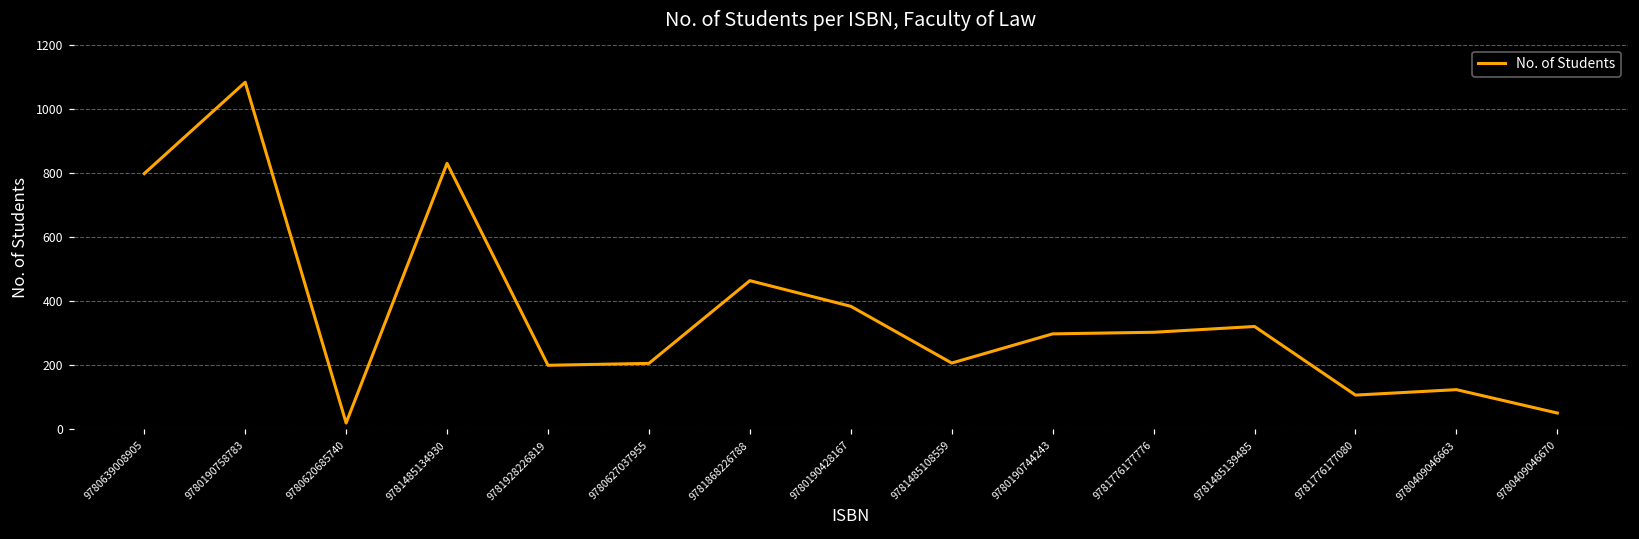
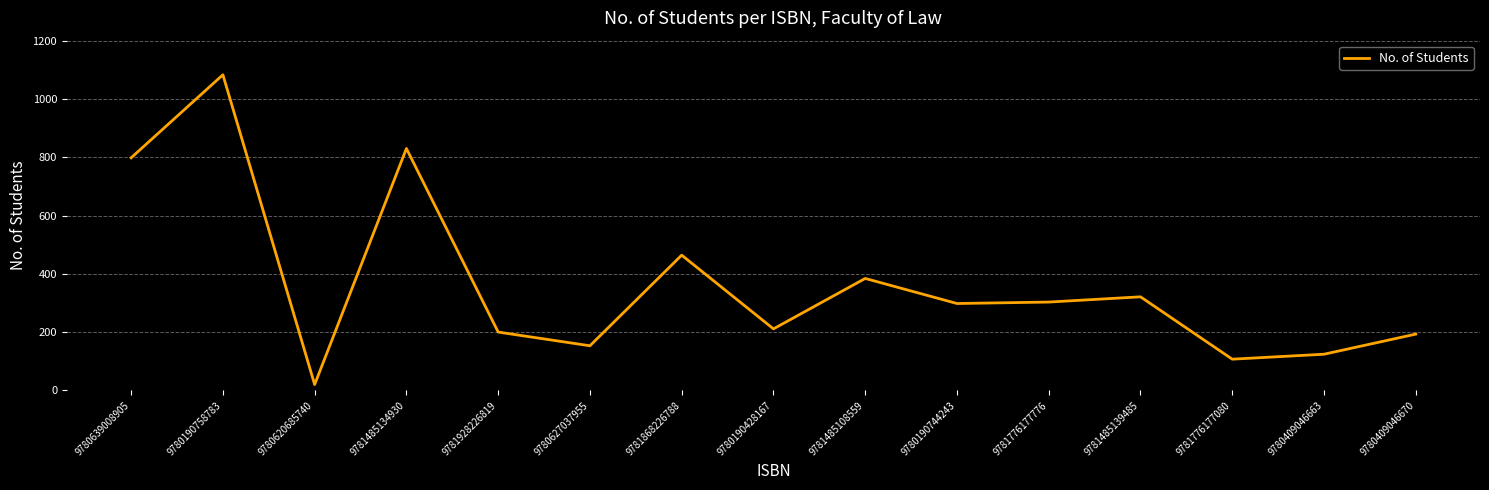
  {
    "9780639008905": 800,
    "9780190758783": 1080,
    "9780620685740": 20,
    "9781485134930": 830,
    "9781928226819": 200,
-   "9780627037955": 210,
+   "9780627037955": 150,
    "9781868226788": 460,
-   "9780190428167": 380,
-   "9781485108559": 210,
+   "9780190428167": 210,
+   "9781485108559": 380,
    "9780190744243": 300,
    "9781776177776": 300,
    "9781485139485": 320,
    "9781776177080": 110,
    "9780409046663": 120,
-   "9780409046670": 50
+   "9780409046670": 190
  }
